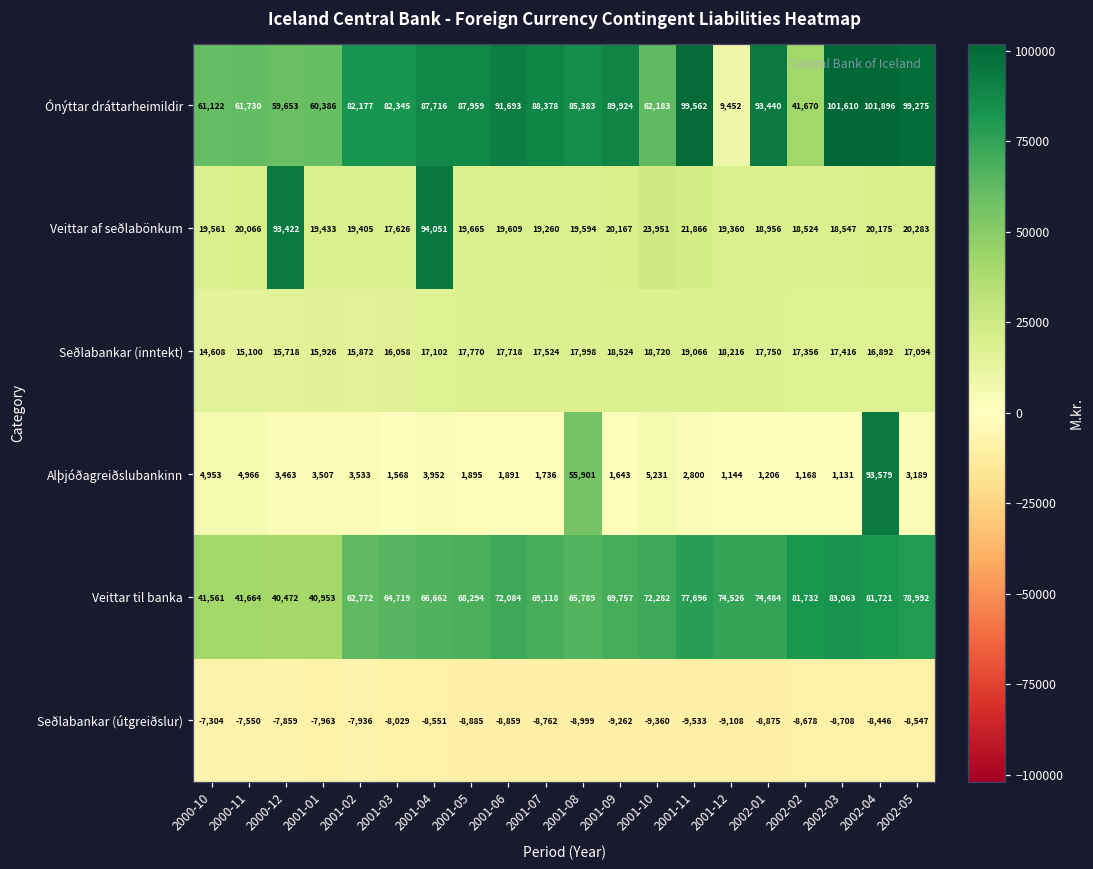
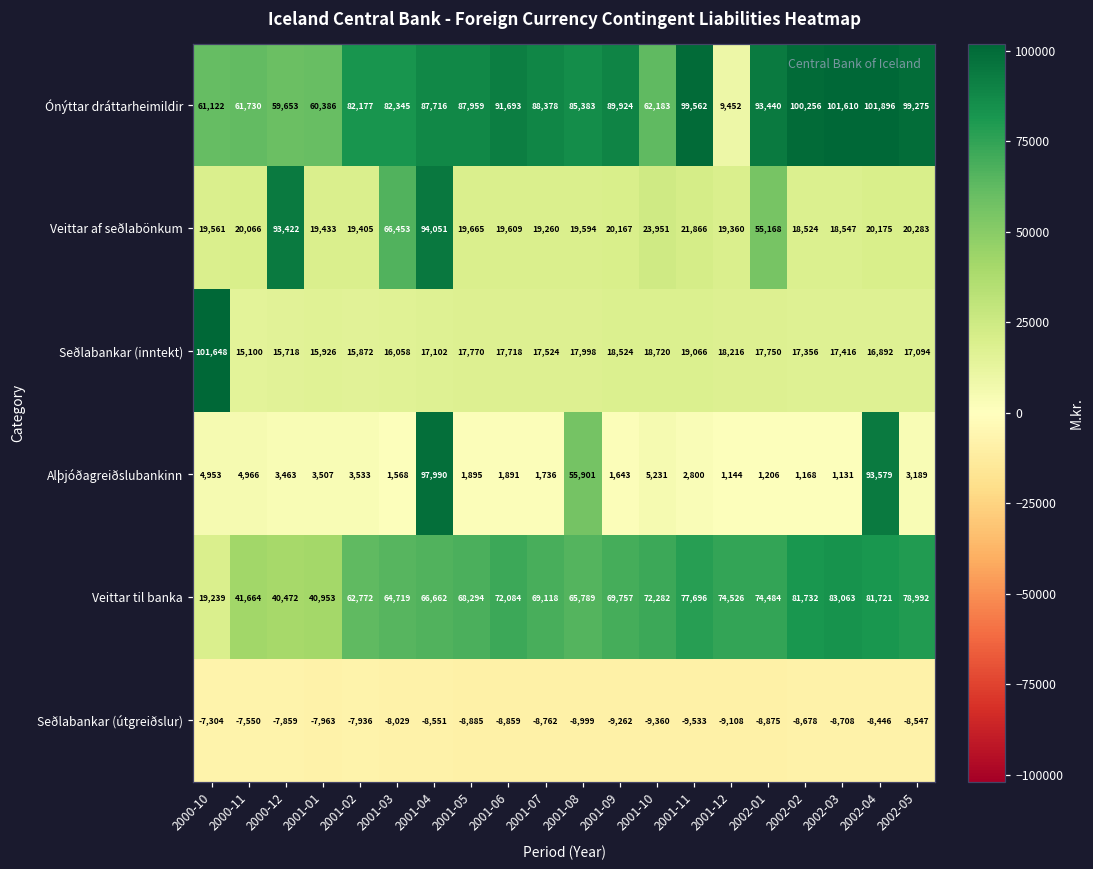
  {
    "Ónýttar dráttarheimildir": {
      "2000-10": "61,122",
      "2000-11": "61,730",
      "2000-12": "59,653",
      "2001-01": "60,386",
      "2001-02": "82,177",
      "2001-03": "82,345",
      "2001-04": "87,716",
      "2001-05": "87,959",
      "2001-06": "91,693",
      "2001-07": "88,378",
      "2001-08": "85,383",
      "2001-09": "89,924",
      "2001-10": "62,183",
      "2001-11": "99,562",
      "2001-12": "9,452",
      "2002-01": "93,440",
-     "2002-02": "41,670",
+     "2002-02": "100,256",
      "2002-04": "101,896",
      "2002-05": "99,275"
    },
    "Veittar af seðlabönkum": {
      "2000-10": "19,561",
      "2000-11": "20,066",
      "2000-12": "93,422",
      "2001-01": "19,433",
      "2001-02": "19,405",
-     "2001-03": "17,626",
+     "2001-03": "66,453",
      "2001-04": "94,051",
      "2001-05": "19,665",
      "2001-06": "19,609",
      "2001-07": "19,260",
      "2001-08": "19,594",
      "2001-09": "20,167",
      "2001-10": "23,951",
      "2001-11": "21,866",
      "2001-12": "19,360",
-     "2002-01": "18,956",
+     "2002-01": "55,168",
      "2002-02": "18,524",
      "2002-03": "18,547",
      "2002-04": "20,175",
      "2002-05": "20,283"
    },
    "Seðlabankar (inntekt)": {
-     "2000-10": "14,608",
+     "2000-10": "101,648",
      "2000-11": "15,100",
      "2000-12": "15,718",
      "2001-01": "15,926",
      "2001-02": "15,872",
      "2001-03": "16,058",
      "2001-04": "17,102",
      "2001-05": "17,770",
      "2001-06": "17,718",
      "2001-07": "17,524",
      "2001-08": "17,998",
      "2001-09": "18,524",
      "2001-10": "18,720",
      "2001-11": "19,066",
      "2001-12": "18,216",
      "2002-01": "17,750",
      "2002-02": "17,356",
      "2002-03": "17,416",
      "2002-04": "16,892",
      "2002-05": "17,094"
    },
    "Alþjóðagreiðslubankinn": {
      "2000-10": "4,953",
      "2000-11": "4,966",
      "2000-12": "3,463",
      "2001-01": "3,507",
      "2001-02": "3,533",
      "2001-03": "1,568",
-     "2001-04": "3,952",
+     "2001-04": "97,990",
      "2001-05": "1,895",
      "2001-06": "1,891",
      "2001-07": "1,736",
      "2001-08": "55,901",
      "2001-09": "1,643",
      "2001-10": "5,231",
      "2001-11": "2,800",
      "2001-12": "1,144",
      "2002-01": "1,206",
      "2002-02": "1,168",
      "2002-03": "1,131",
      "2002-04": "93,579",
      "2002-05": "3,189"
    },
    "Veittar til banka": {
-     "2000-10": "41,561",
+     "2000-10": "19,239",
      "2000-11": "41,664",
      "2000-12": "40,472",
      "2001-01": "40,953",
      "2001-02": "62,772",
      "2001-03": "64,719",
      "2001-04": "66,662",
      "2001-05": "68,294",
      "2001-06": "72,084",
      "2001-07": "69,118",
      "2001-08": "65,789",
      "2001-09": "69,757",
      "2001-10": "72,282",
      "2001-11": "77,696",
      "2001-12": "74,526",
      "2002-01": "74,484",
      "2002-02": "81,732",
      "2002-03": "83,063",
      "2002-04": "81,721",
      "2002-05": "78,992"
    },
    "Seðlabankar (útgreiðslur)": {
      "2000-10": "-7,304",
      "2000-11": "-7,550",
      "2000-12": "-7,859",
      "2001-01": "-7,963",
      "2001-02": "-7,936",
      "2001-03": "-8,029",
      "2001-04": "-8,551",
      "2001-05": "-8,885",
      "2001-06": "-8,859",
      "2001-07": "-8,762",
      "2001-08": "-8,999",
      "2001-09": "-9,262",
      "2001-10": "-9,360",
      "2001-11": "-9,533",
      "2001-12": "-9,108",
      "2002-01": "-8,875",
      "2002-02": "-8,678",
      "2002-03": "-8,708",
      "2002-04": "-8,446",
      "2002-05": "-8,547"
    }
  }
